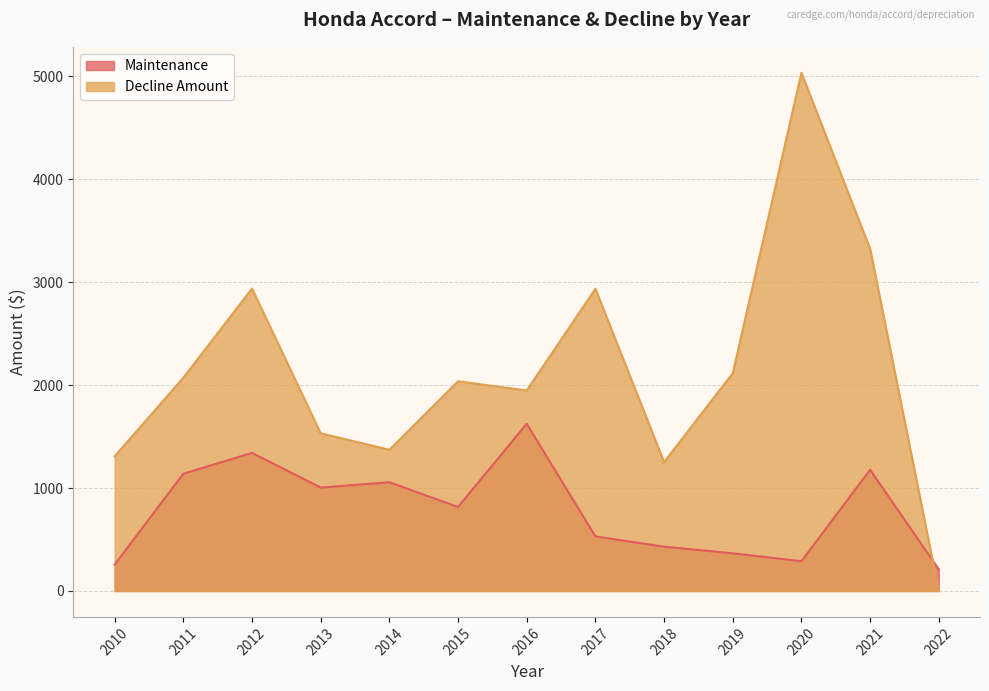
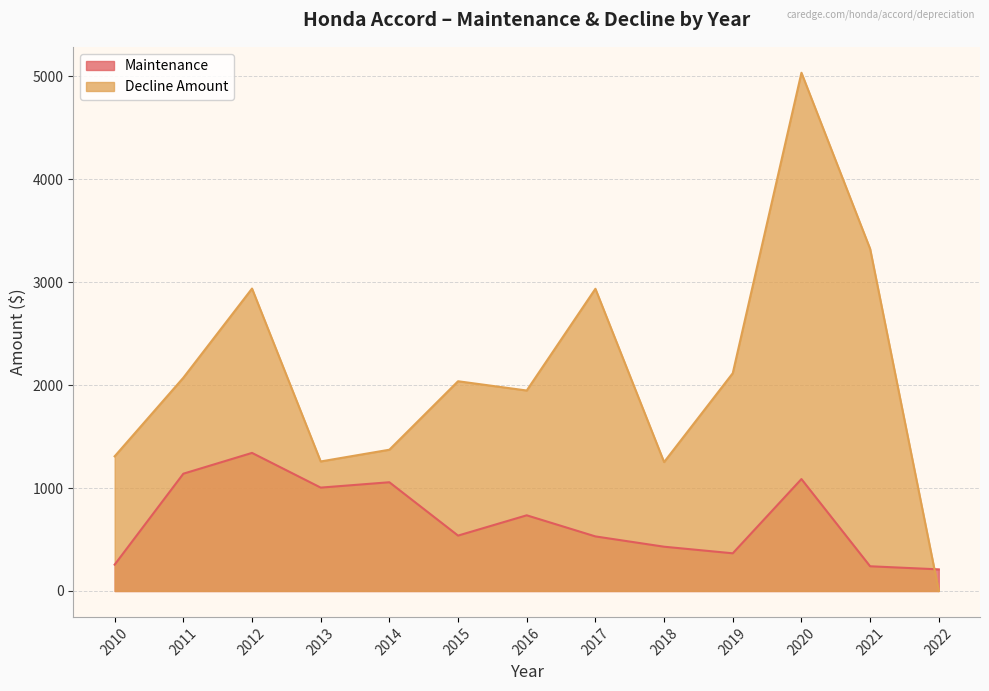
  {
    "Maintenance": {
      "2010": 260,
      "2011": 1140,
      "2012": 1340,
      "2013": 1000,
      "2014": 1060,
-     "2015": 820,
-     "2016": 1620,
+     "2015": 540,
+     "2016": 740,
      "2017": 530,
      "2018": 430,
      "2019": 370,
-     "2020": 290,
-     "2021": 1180,
+     "2020": 1090,
+     "2021": 240,
      "2022": 210
    },
    "Decline Amount": {
      "2010": 1310,
      "2011": 2070,
      "2012": 2940,
-     "2013": 1530,
+     "2013": 1260,
      "2014": 1370,
      "2015": 2040,
      "2016": 1950,
      "2017": 2940,
      "2018": 1250,
      "2019": 2120,
      "2020": 5030,
      "2021": 3320,
      "2022": 0
    }
  }
